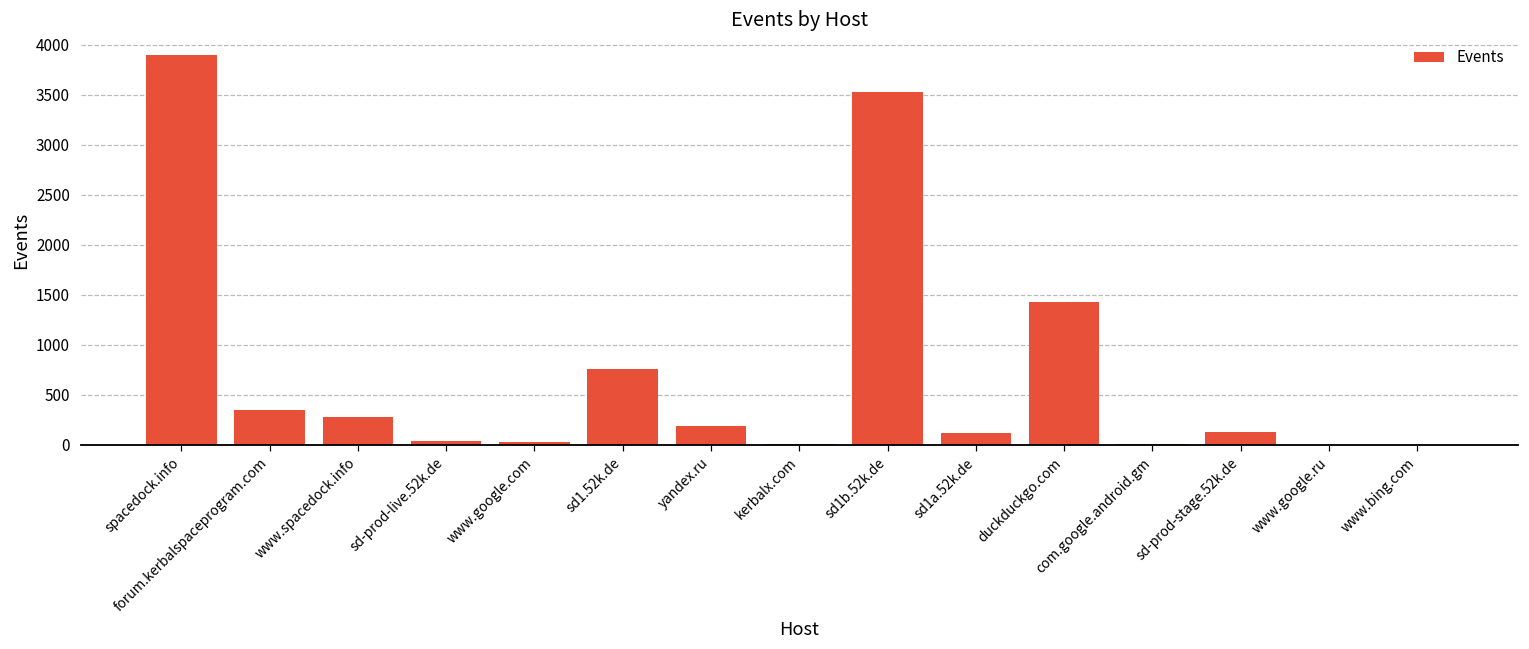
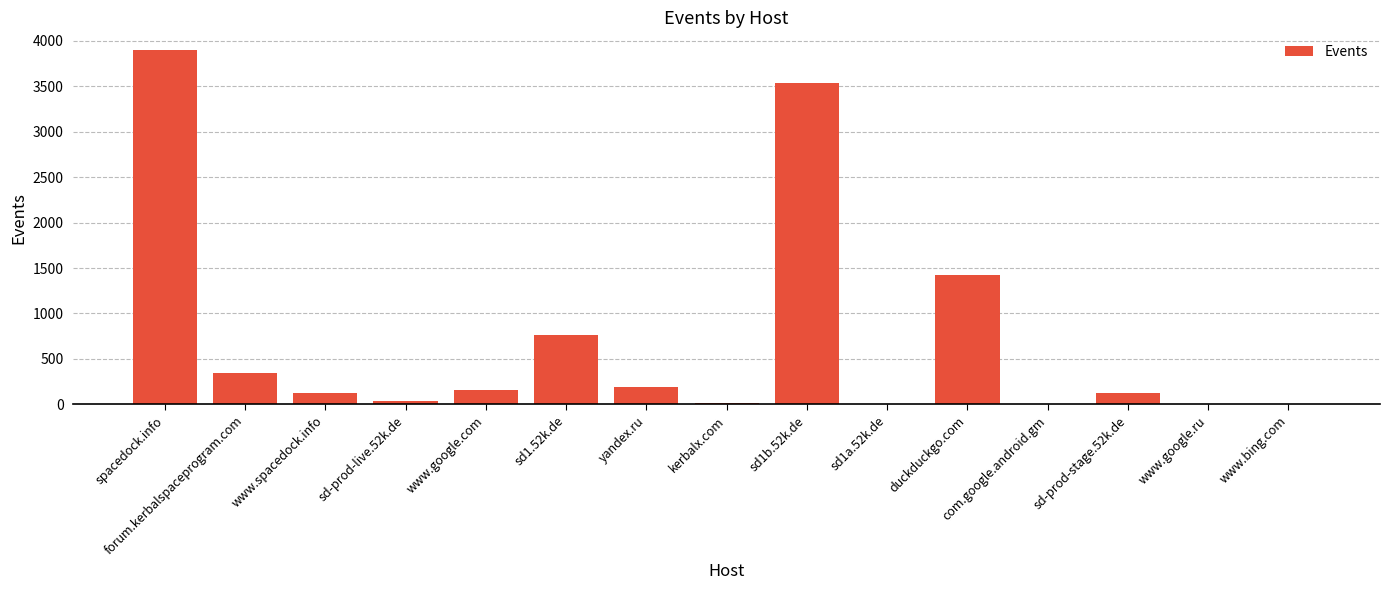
  {
    "spacedock.info": 3900,
    "forum.kerbalspaceprogram.com": 300,
-   "www.spacedock.info": 300,
+   "www.spacedock.info": 100,
    "sd-prod-live.52k.de": 0,
-   "www.google.com": 0,
+   "www.google.com": 200,
    "sd1.52k.de": 800,
    "yandex.ru": 200,
    "sd1b.52k.de": 3500,
-   "sd1a.52k.de": 100,
+   "sd1a.52k.de": 0,
    "duckduckgo.com": 1400,
    "sd-prod-stage.52k.de": 100
  }
